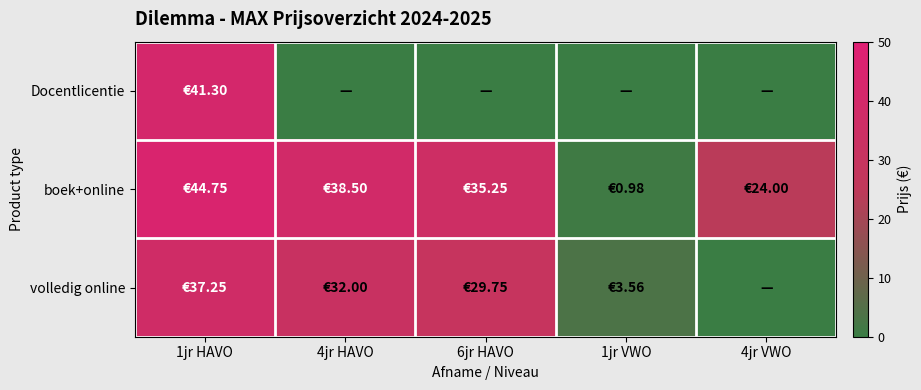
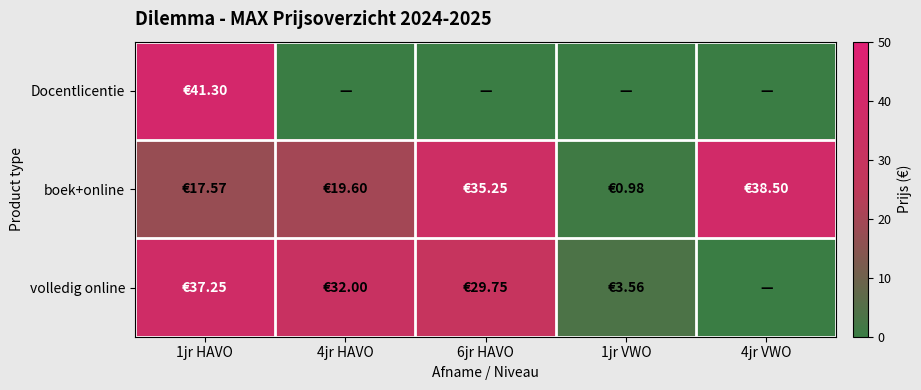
  {
    "Docentlicentie": {
      "1jr HAVO": "€41.30"
    },
    "boek+online": {
-     "1jr HAVO": "€44.75",
-     "4jr HAVO": "€38.50",
+     "1jr HAVO": "€17.57",
+     "4jr HAVO": "€19.60",
      "6jr HAVO": "€35.25",
      "1jr VWO": "€0.98",
-     "4jr VWO": "€24.00"
+     "4jr VWO": "€38.50"
    },
    "volledig online": {
      "1jr HAVO": "€37.25",
      "4jr HAVO": "€32.00",
      "6jr HAVO": "€29.75",
      "1jr VWO": "€3.56"
    }
  }
